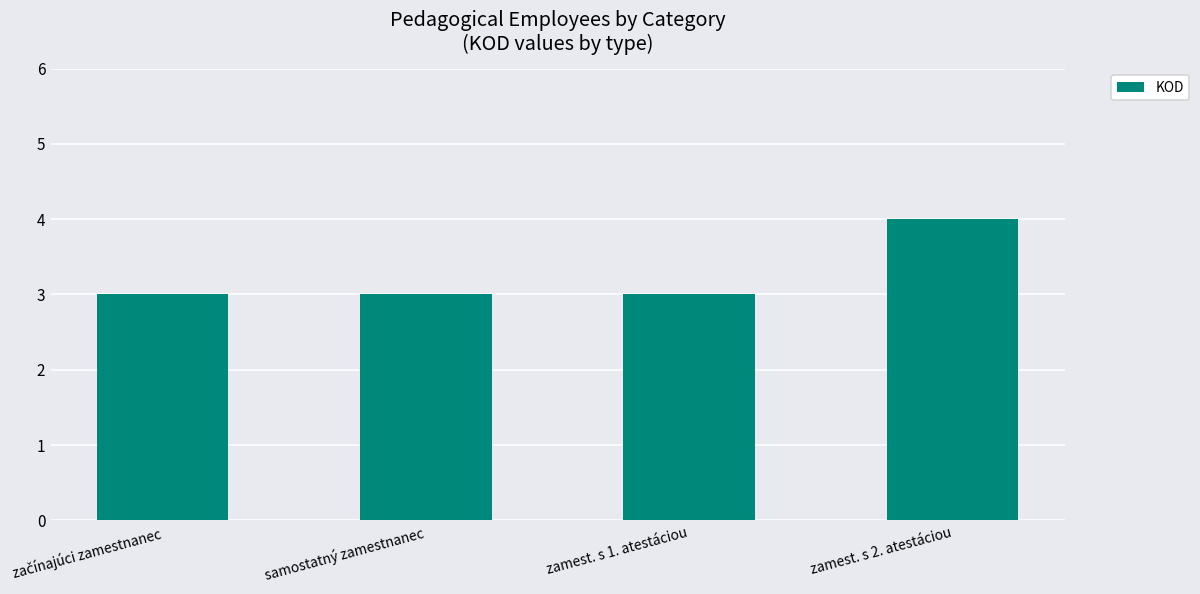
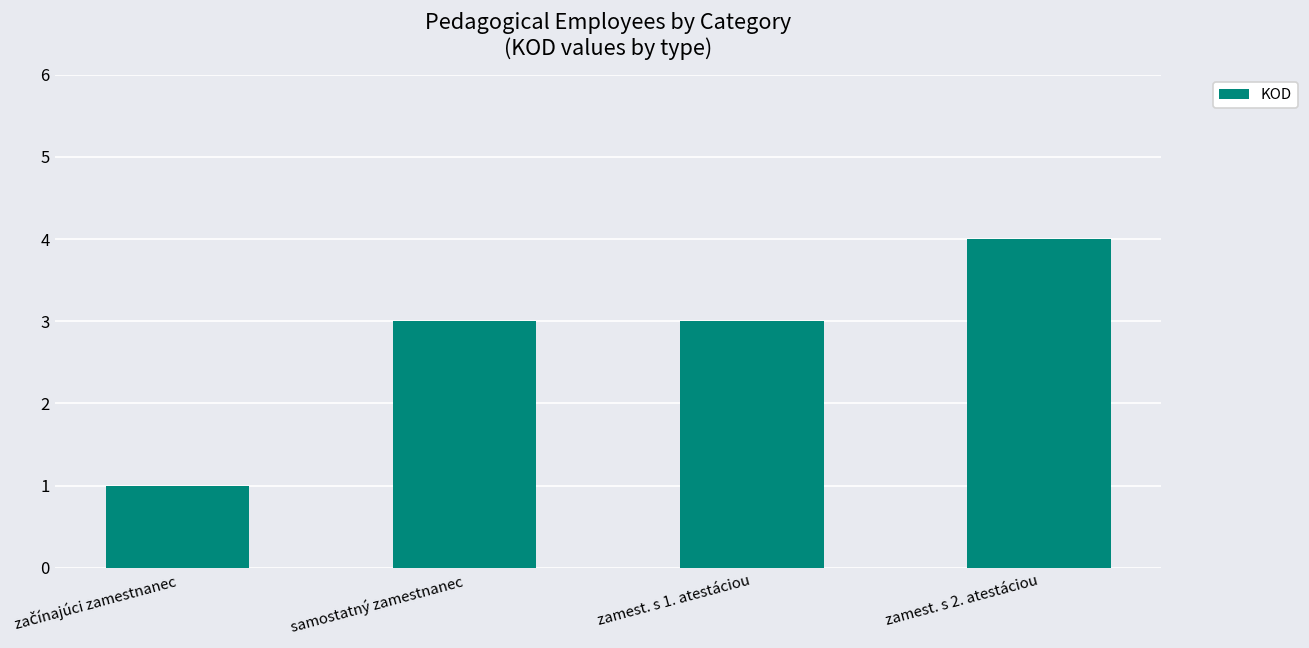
  {
-   "začínajúci zamestnanec": 3,
+   "začínajúci zamestnanec": 1,
    "samostatný zamestnanec": 3,
    "zamest. s 1. atestáciou": 3,
    "zamest. s 2. atestáciou": 4
  }
